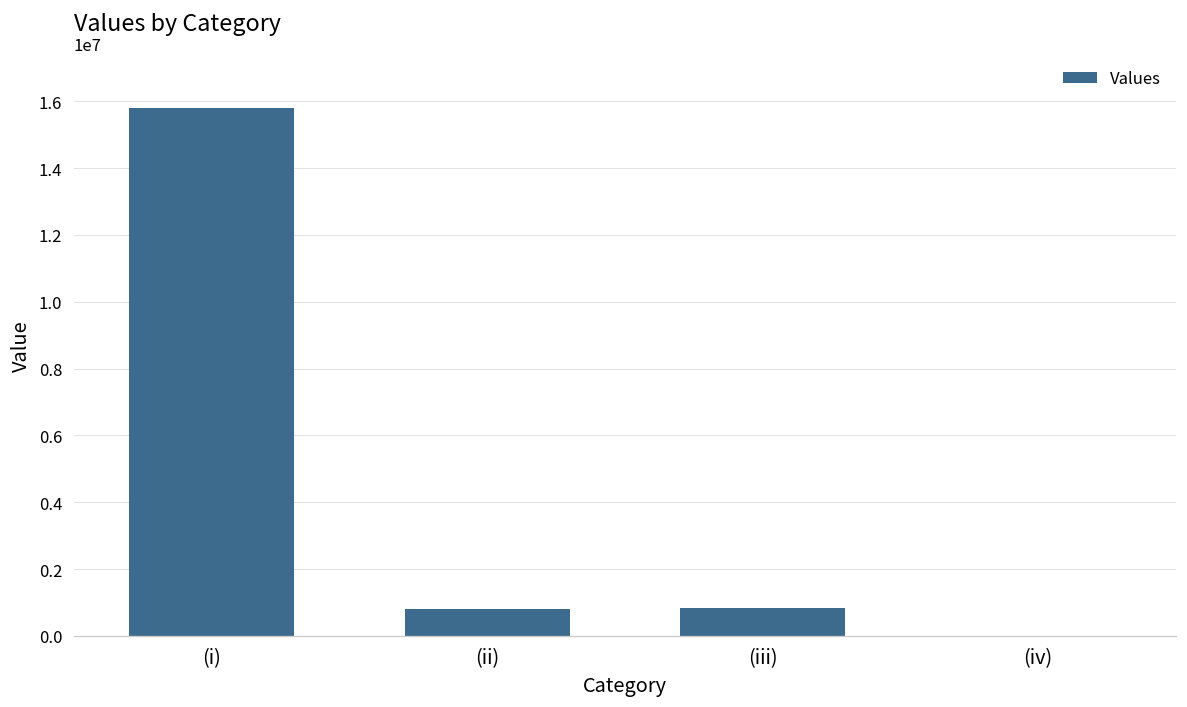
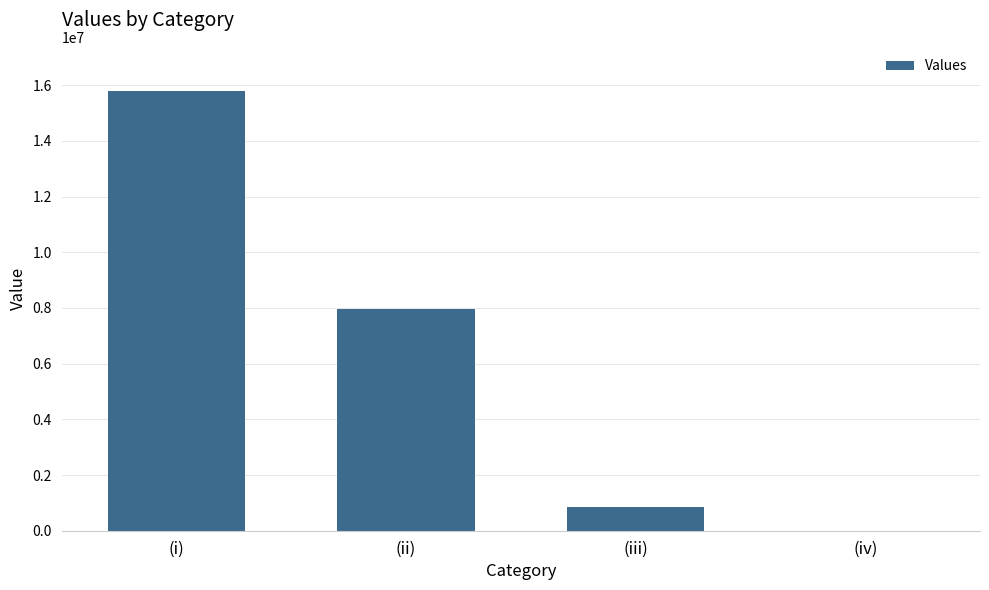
  {
    "(i)": 15800000,
-   "(ii)": 800000,
+   "(ii)": 8000000,
    "(iii)": 800000
  }
